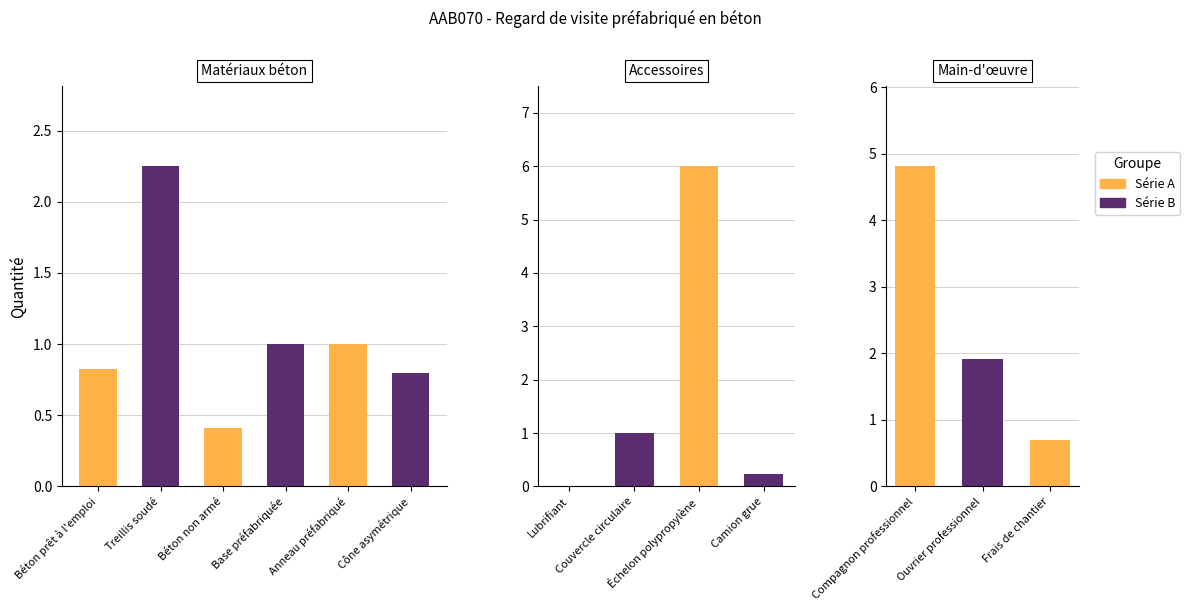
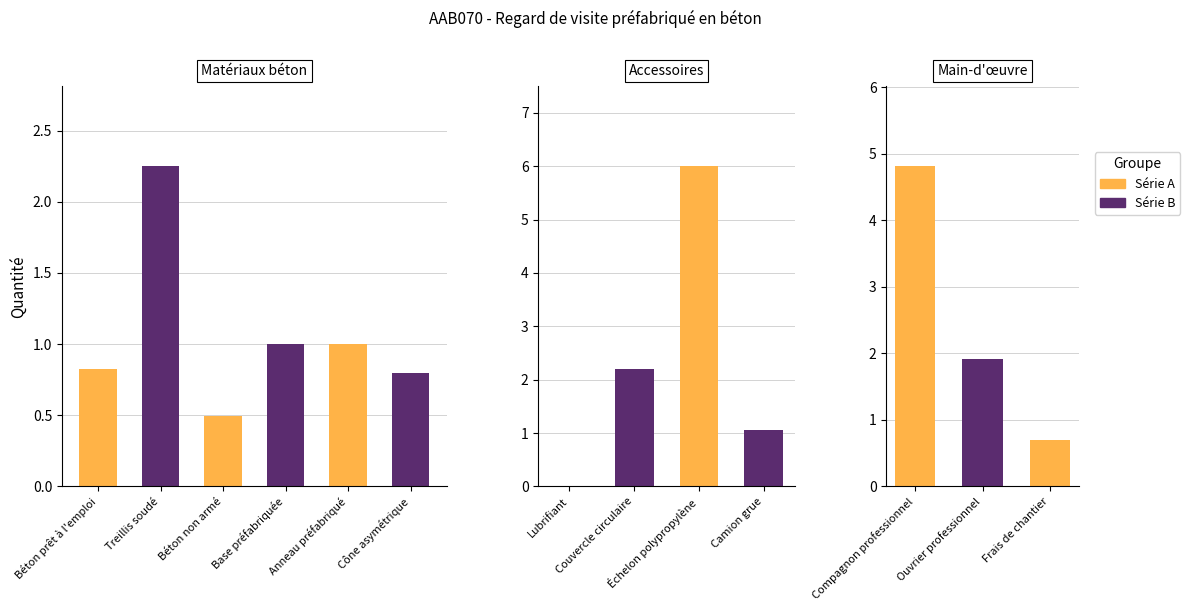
  {
    "Matériaux béton": {
      "Béton prêt à l'emploi": 0.83,
      "Treillis soudé": 2.25,
-     "Béton non armé": 0.41,
+     "Béton non armé": 0.50,
      "Base préfabriquée": 1.00,
      "Anneau préfabriqué": 1.00,
      "Cône asymétrique": 0.80
    },
    "Accessoires": {
-     "Couvercle circulaire": 1.0,
+     "Couvercle circulaire": 2.2,
      "Échelon polypropylène": 6.0,
-     "Camion grue": 0.2
+     "Camion grue": 1.1
    },
    "Main-d'œuvre": {
      "Compagnon professionnel": 4.8,
      "Ouvrier professionnel": 1.9,
      "Frais de chantier": 0.7
    }
  }
